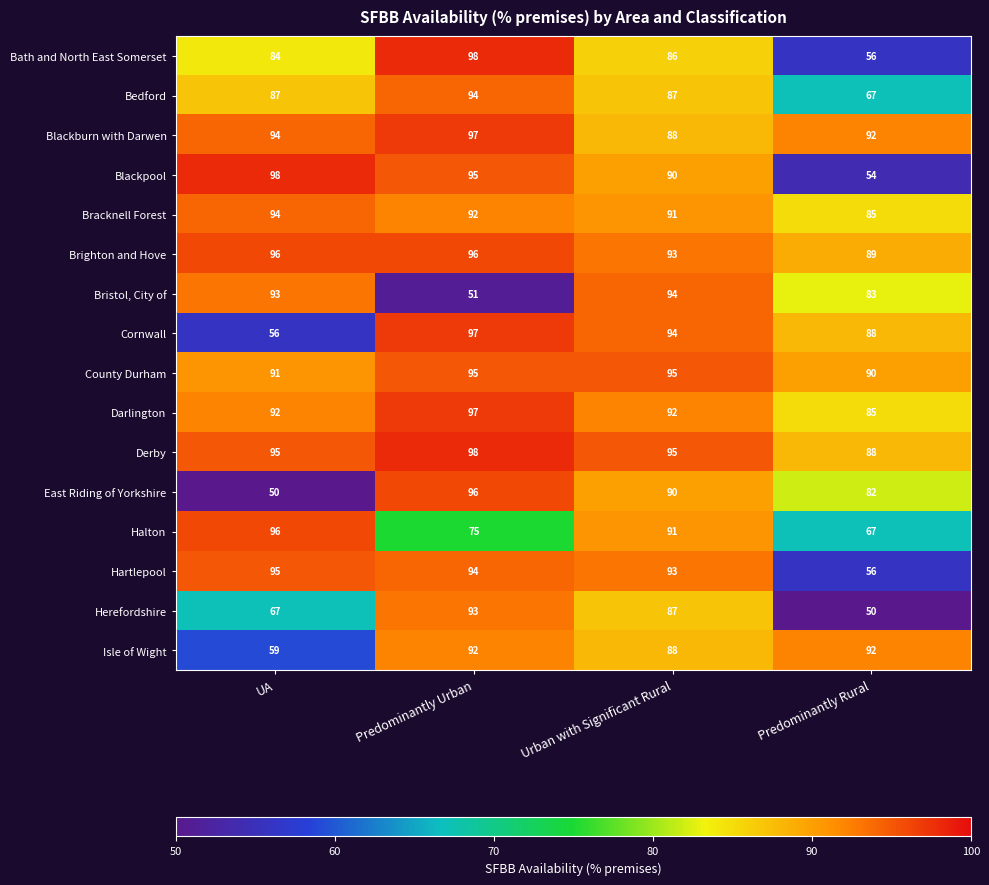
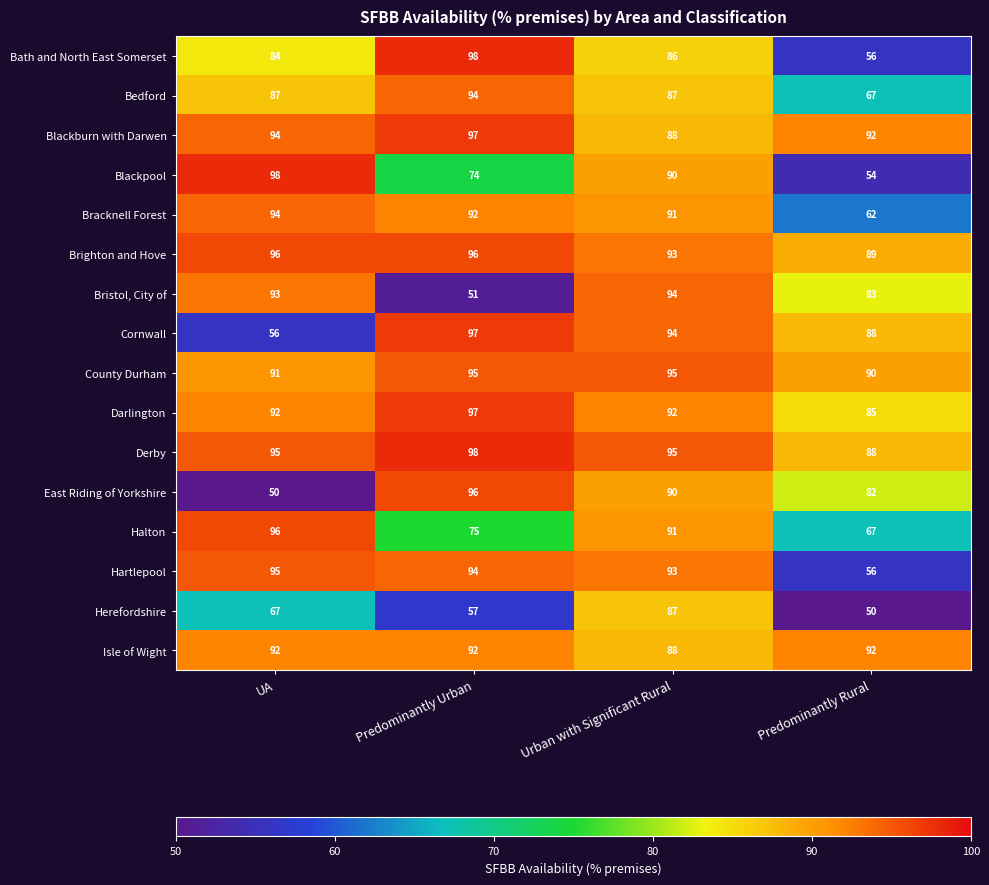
  {
    "Blackpool": {
-     "Predominantly Urban": 95
+     "Predominantly Urban": 74
    },
    "Bracknell Forest": {
-     "Predominantly Rural": 85
+     "Predominantly Rural": 62
    },
    "Herefordshire": {
-     "Predominantly Urban": 93
+     "Predominantly Urban": 57
    },
    "Isle of Wight": {
-     "UA": 59
+     "UA": 92
    }
  }
